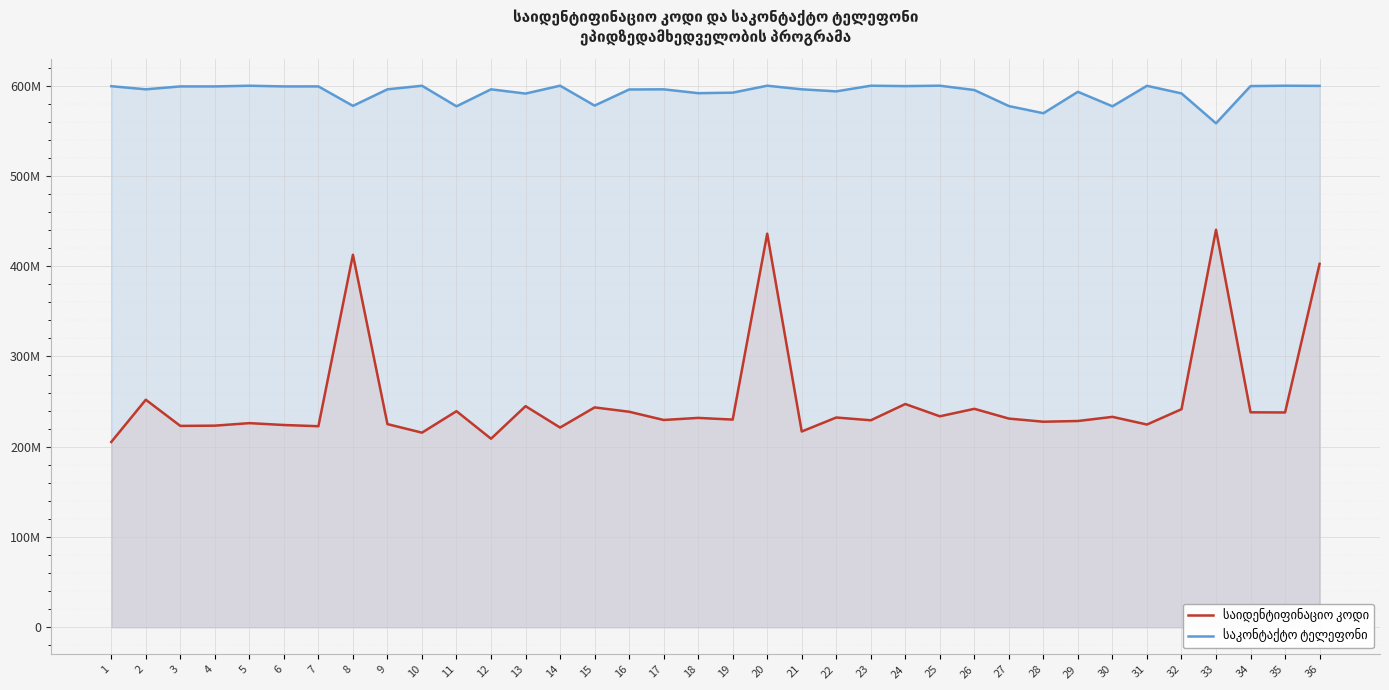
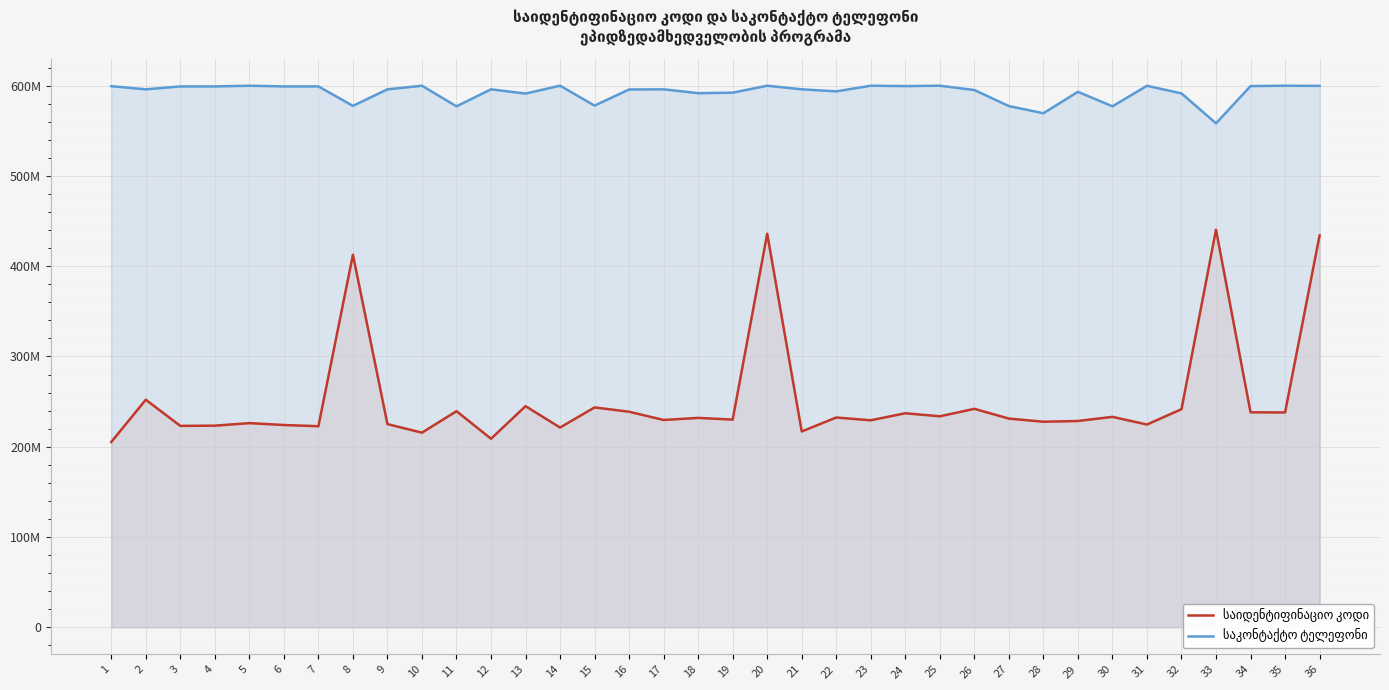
  {
    "საიდენტიფინაციო კოდი": {
      "1": 210000000,
      "2": 250000000,
      "3": 220000000,
      "4": 220000000,
      "5": 230000000,
      "6": 220000000,
      "7": 220000000,
      "8": 410000000,
      "9": 230000000,
      "10": 220000000,
      "11": 240000000,
      "12": 210000000,
      "13": 240000000,
      "14": 220000000,
      "15": 240000000,
      "16": 240000000,
      "17": 230000000,
      "18": 230000000,
      "19": 230000000,
      "20": 440000000,
      "21": 220000000,
      "22": 230000000,
      "23": 230000000,
-     "24": 250000000,
+     "24": 240000000,
      "25": 230000000,
      "26": 240000000,
      "27": 230000000,
      "28": 230000000,
      "29": 230000000,
      "30": 230000000,
      "31": 220000000,
      "32": 240000000,
      "33": 440000000,
      "34": 240000000,
      "35": 240000000,
-     "36": 400000000
+     "36": 430000000
    },
    "საკონტაქტო ტელეფონი": {
      "1": 600000000,
      "2": 600000000,
      "3": 600000000,
      "4": 600000000,
      "5": 600000000,
      "6": 600000000,
      "7": 600000000,
      "8": 580000000,
      "9": 600000000,
      "10": 600000000,
      "11": 580000000,
      "12": 600000000,
      "13": 590000000,
      "14": 600000000,
      "15": 580000000,
      "16": 600000000,
      "17": 600000000,
      "18": 590000000,
      "19": 590000000,
      "20": 600000000,
      "21": 600000000,
      "22": 590000000,
      "23": 600000000,
      "24": 600000000,
      "25": 600000000,
      "26": 600000000,
      "27": 580000000,
      "28": 570000000,
      "29": 590000000,
      "30": 580000000,
      "31": 600000000,
      "32": 590000000,
      "33": 560000000,
      "34": 600000000,
      "35": 600000000,
      "36": 600000000
    }
  }
